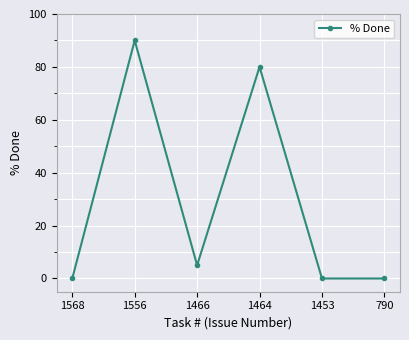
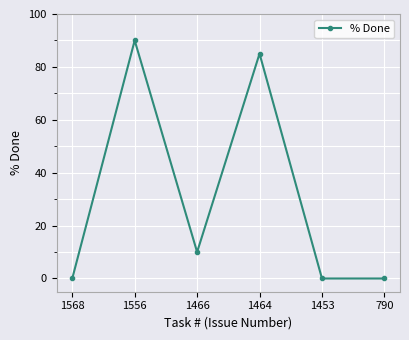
  {
    "1568": 0,
    "1556": 90,
-   "1466": 5,
-   "1464": 80,
+   "1466": 10,
+   "1464": 85,
    "1453": 0,
    "790": 0
  }
